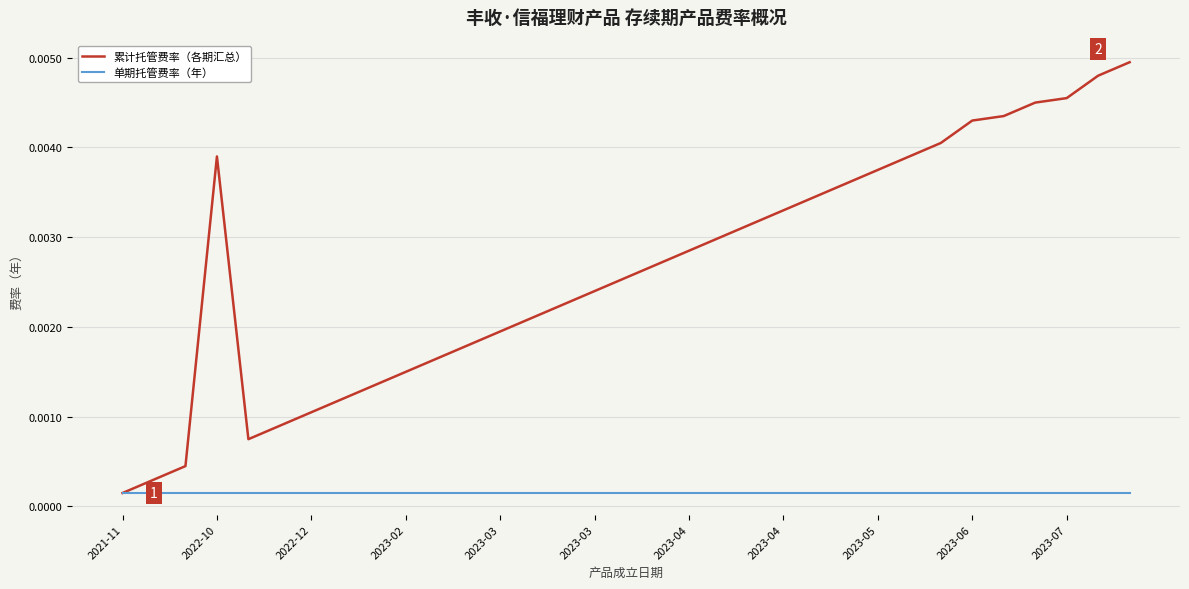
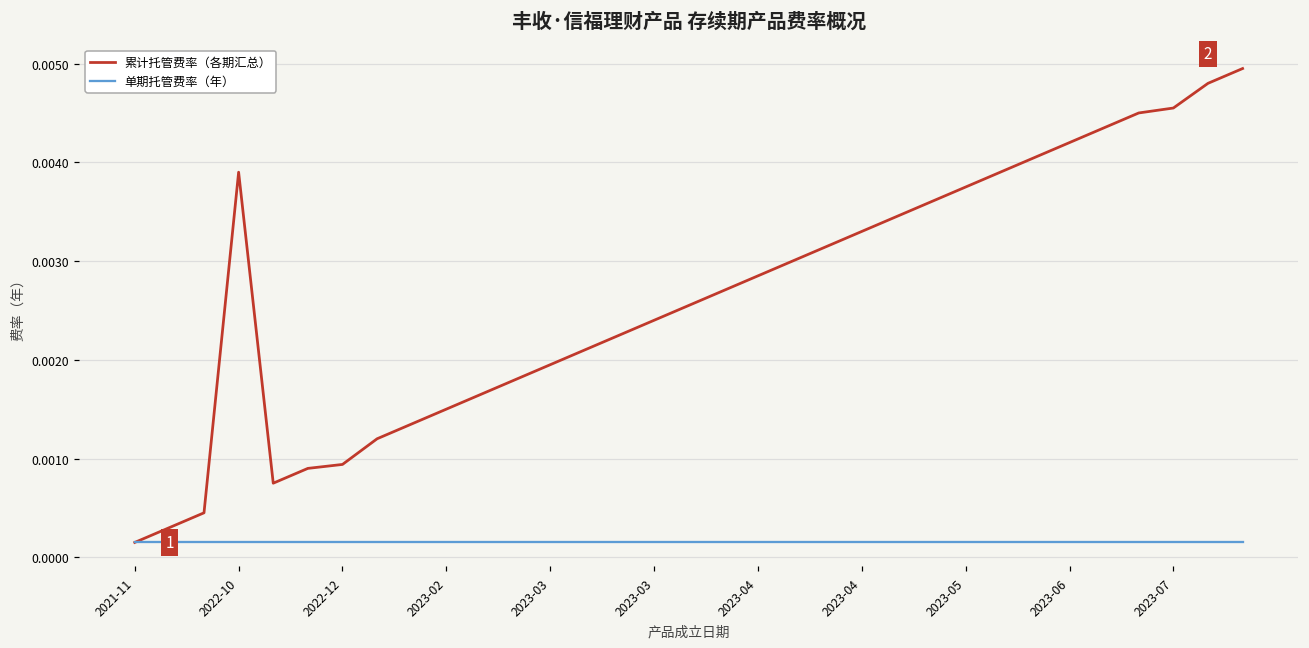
  {
    "累计托管费率（各期汇总）": {
      "2022-10": 0.0039,
-     "2022-12": 0.0011,
+     "2022-12": 0.0009,
      "2023-02": 0.0015,
      "2023-05": 0.0038,
-     "2023-06": 0.0043,
+     "2023-06": 0.0042,
      "2023-07": 0.0046
    },
    "单期托管费率（年）": {
      "2022-10": 0.0002,
      "2022-12": 0.0002,
      "2023-02": 0.0002,
      "2023-05": 0.0002,
      "2023-06": 0.0002,
      "2023-07": 0.0002
    }
  }
